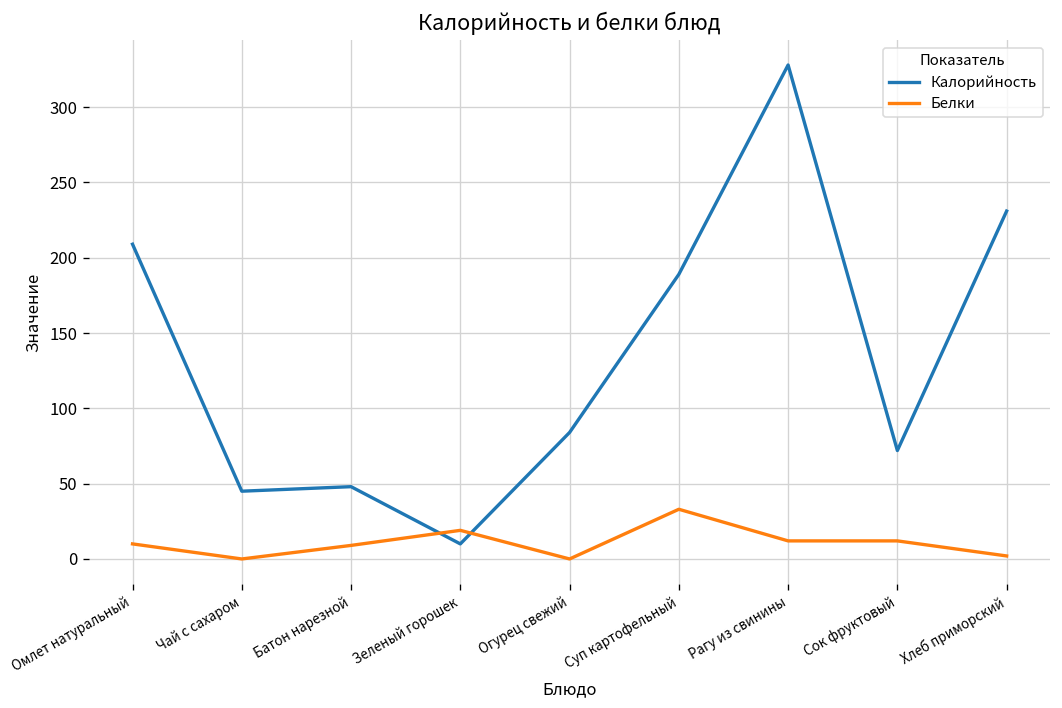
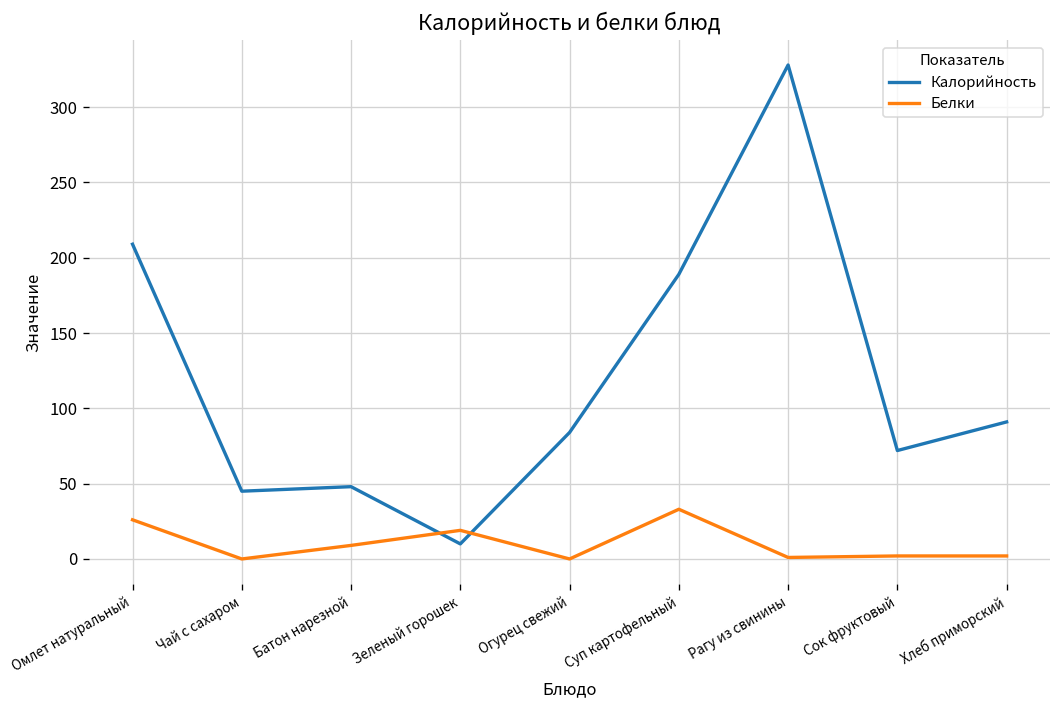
  {
    "Калорийность": {
      "Омлет натуральный": 209,
      "Чай с сахаром": 45,
      "Батон нарезной": 48,
      "Зеленый горошек": 10,
      "Огурец свежий": 84,
      "Суп картофельный": 189,
      "Рагу из свинины": 328,
      "Сок фруктовый": 72,
-     "Хлеб приморский": 231
+     "Хлеб приморский": 91
    },
    "Белки": {
-     "Омлет натуральный": 10,
+     "Омлет натуральный": 26,
      "Чай с сахаром": 0,
      "Батон нарезной": 9,
      "Зеленый горошек": 19,
      "Огурец свежий": 0,
      "Суп картофельный": 33,
-     "Рагу из свинины": 12,
-     "Сок фруктовый": 12,
+     "Рагу из свинины": 1,
+     "Сок фруктовый": 2,
      "Хлеб приморский": 2
    }
  }
